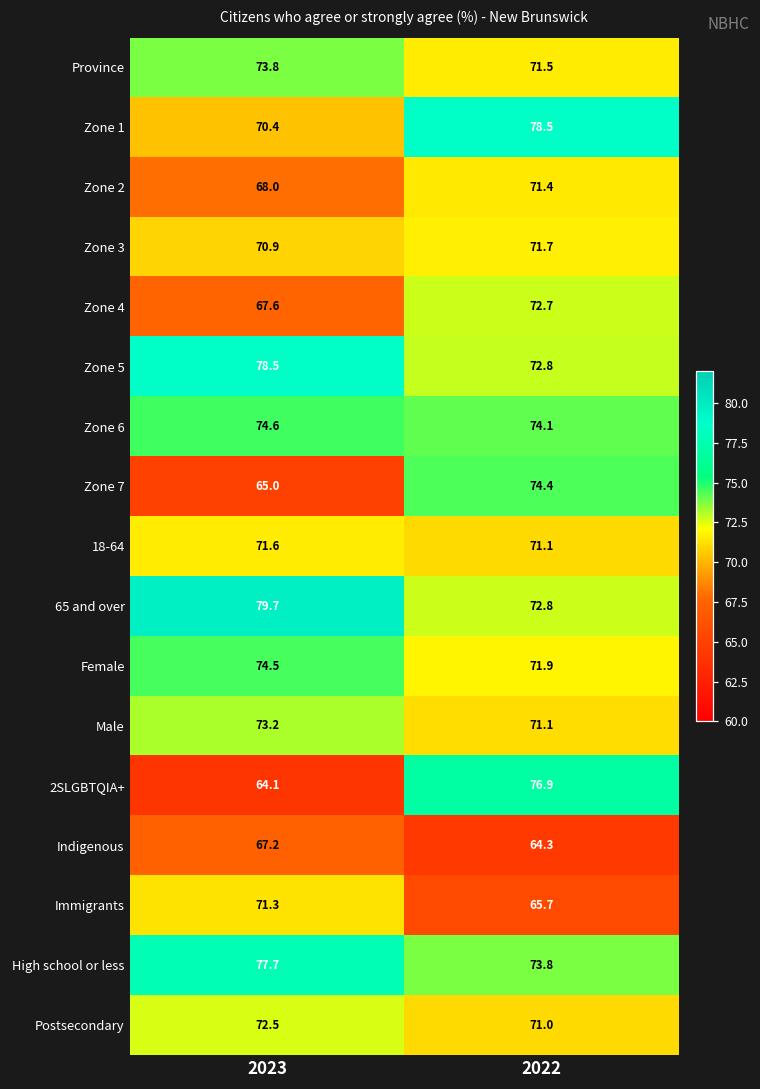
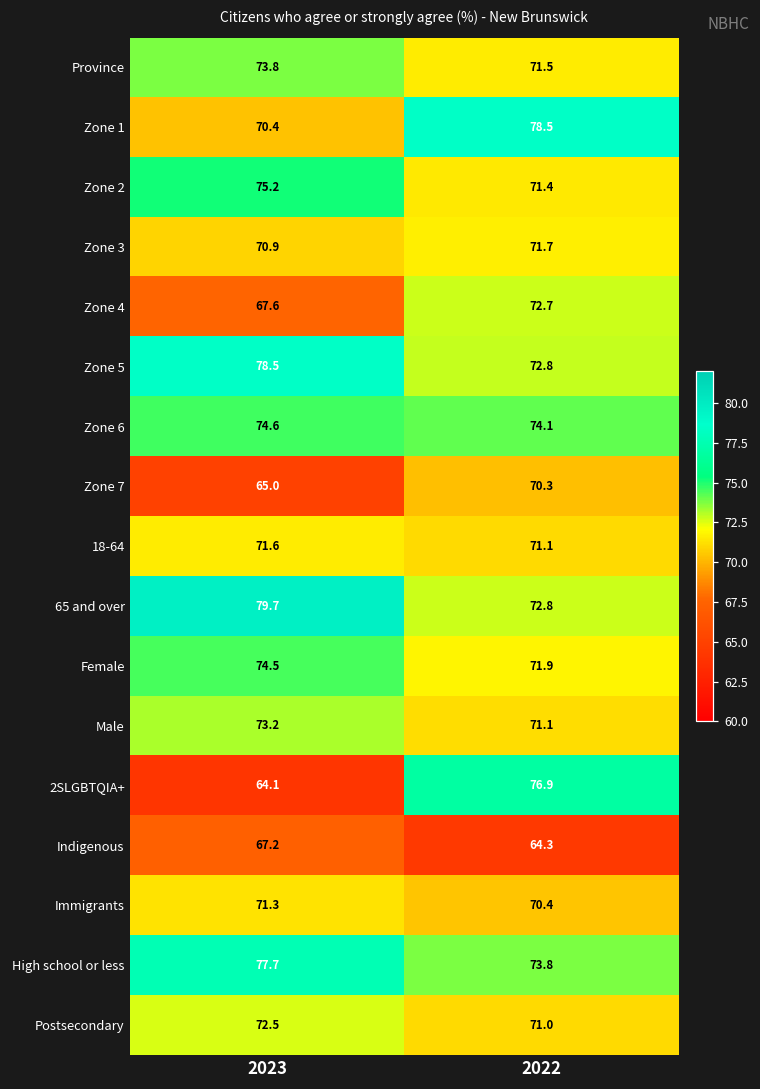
  {
    "Province": {
      "2023": 73.8,
      "2022": 71.5
    },
    "Zone 1": {
      "2023": 70.4,
      "2022": 78.5
    },
    "Zone 2": {
-     "2023": 68.0,
+     "2023": 75.2,
      "2022": 71.4
    },
    "Zone 3": {
      "2023": 70.9,
      "2022": 71.7
    },
    "Zone 4": {
      "2023": 67.6,
      "2022": 72.7
    },
    "Zone 5": {
      "2023": 78.5,
      "2022": 72.8
    },
    "Zone 6": {
      "2023": 74.6,
      "2022": 74.1
    },
    "Zone 7": {
      "2023": 65.0,
-     "2022": 74.4
+     "2022": 70.3
    },
    "18-64": {
      "2023": 71.6,
      "2022": 71.1
    },
    "65 and over": {
      "2023": 79.7,
      "2022": 72.8
    },
    "Female": {
      "2023": 74.5,
      "2022": 71.9
    },
    "Male": {
      "2023": 73.2,
      "2022": 71.1
    },
    "2SLGBTQIA+": {
      "2023": 64.1,
      "2022": 76.9
    },
    "Indigenous": {
      "2023": 67.2,
      "2022": 64.3
    },
    "Immigrants": {
      "2023": 71.3,
-     "2022": 65.7
+     "2022": 70.4
    },
    "High school or less": {
      "2023": 77.7,
      "2022": 73.8
    },
    "Postsecondary": {
      "2023": 72.5,
      "2022": 71.0
    }
  }
